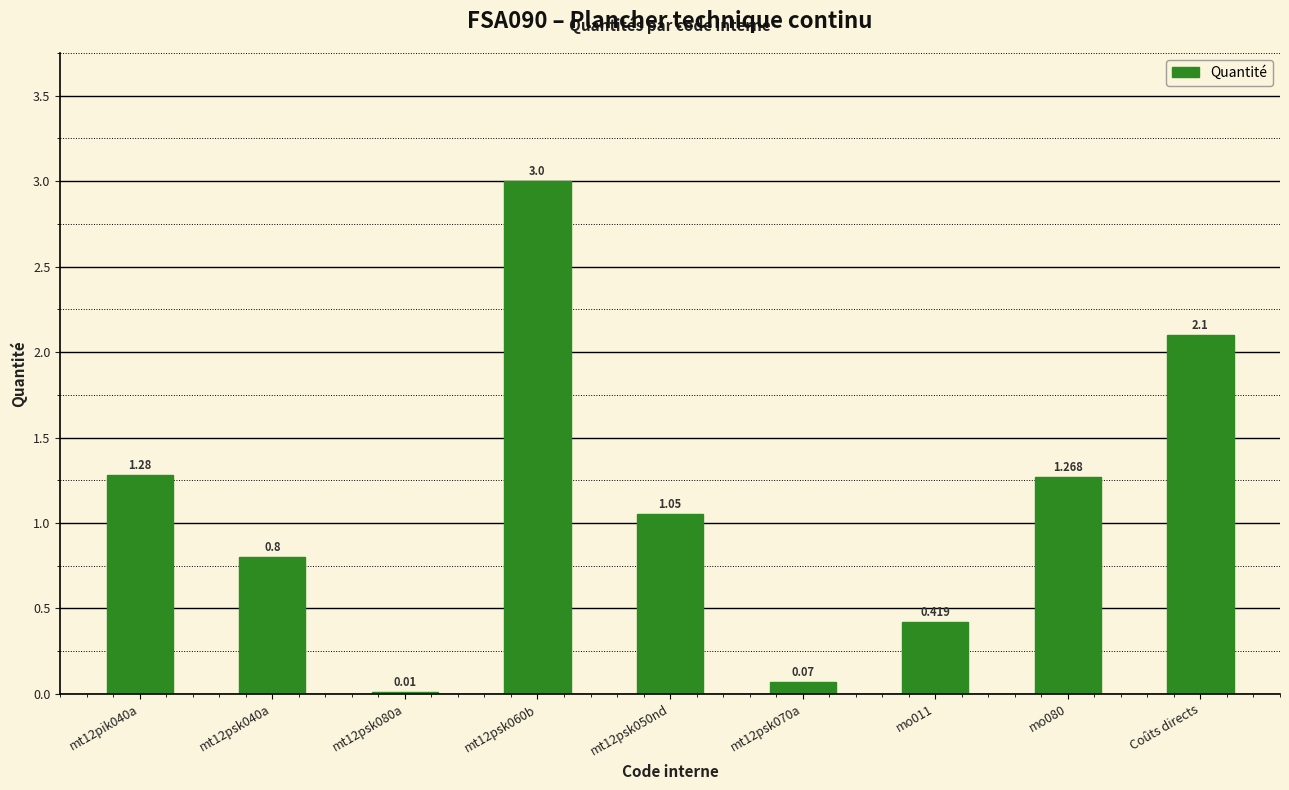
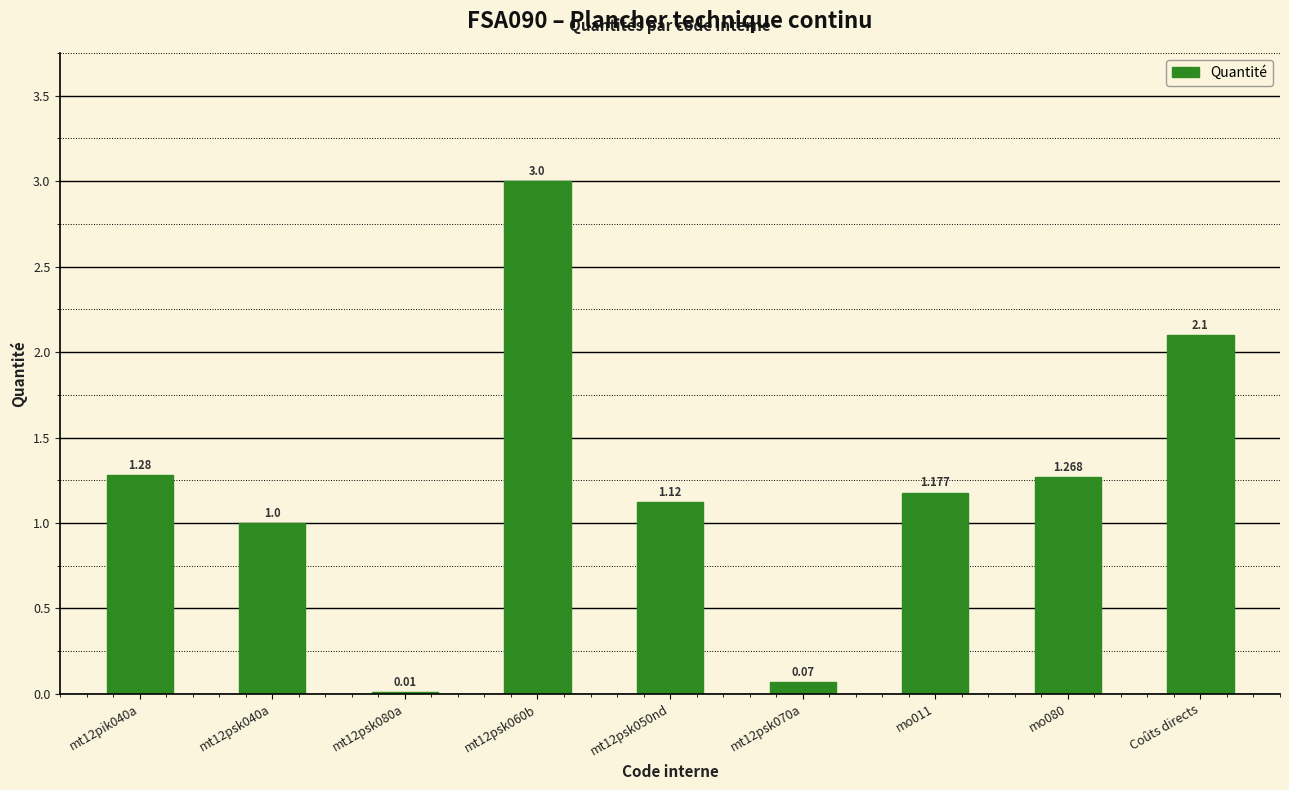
  {
    "mt12pik040a": 1.28,
-   "mt12psk040a": 0.8,
+   "mt12psk040a": 1.0,
    "mt12psk080a": 0.01,
    "mt12psk060b": 3.0,
-   "mt12psk050nd": 1.05,
+   "mt12psk050nd": 1.12,
    "mt12psk070a": 0.07,
-   "mo011": 0.419,
+   "mo011": 1.177,
    "mo080": 1.268,
    "Coûts directs": 2.1
  }
